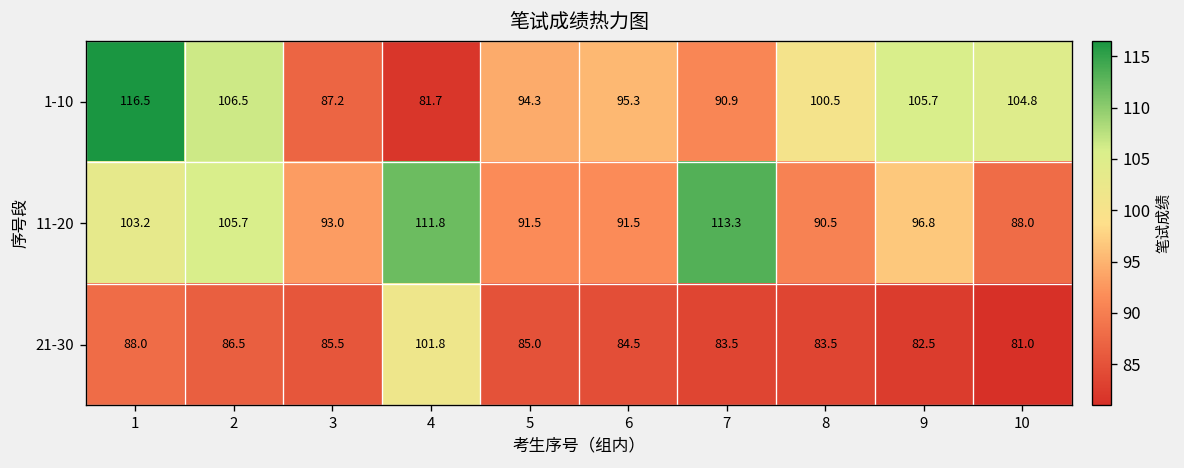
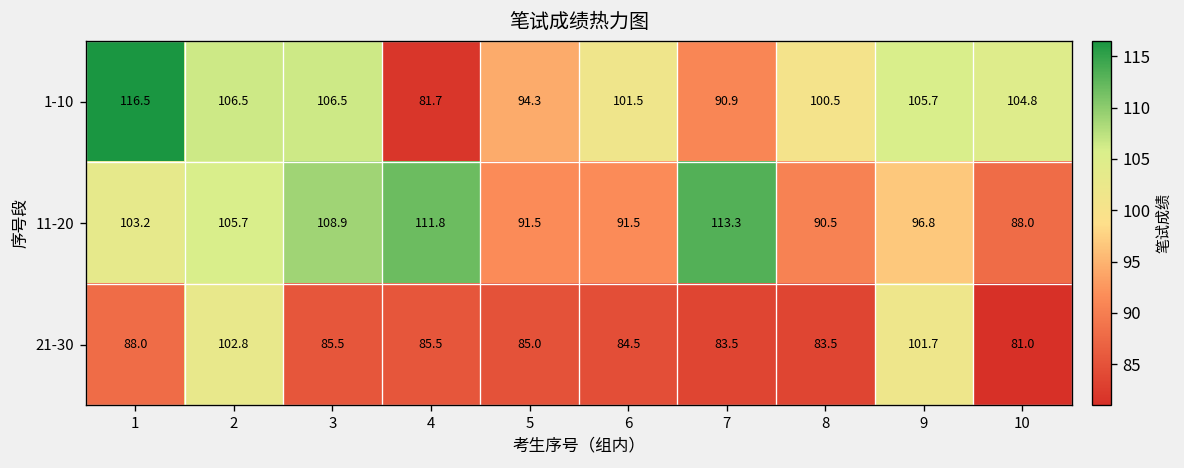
  {
    "1-10": {
      "1": 116.5,
      "2": 106.5,
-     "3": 87.2,
+     "3": 106.5,
      "4": 81.7,
      "5": 94.3,
-     "6": 95.3,
+     "6": 101.5,
      "7": 90.9,
      "8": 100.5,
      "9": 105.7,
      "10": 104.8
    },
    "11-20": {
      "1": 103.2,
      "2": 105.7,
-     "3": 93.0,
+     "3": 108.9,
      "4": 111.8,
      "5": 91.5,
      "6": 91.5,
      "7": 113.3,
      "8": 90.5,
      "9": 96.8,
      "10": 88.0
    },
    "21-30": {
      "1": 88.0,
-     "2": 86.5,
+     "2": 102.8,
      "3": 85.5,
-     "4": 101.8,
+     "4": 85.5,
      "5": 85.0,
      "6": 84.5,
      "7": 83.5,
      "8": 83.5,
-     "9": 82.5,
+     "9": 101.7,
      "10": 81.0
    }
  }
